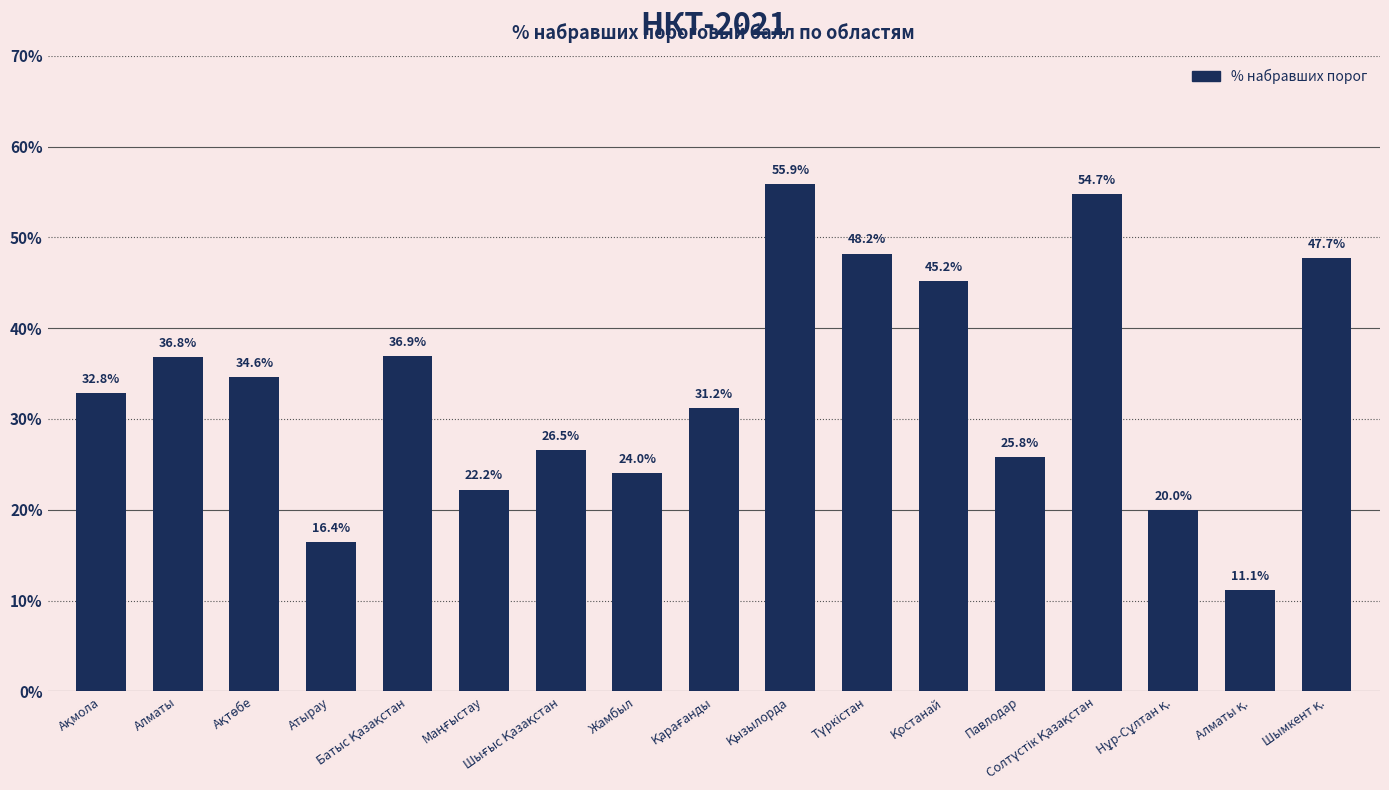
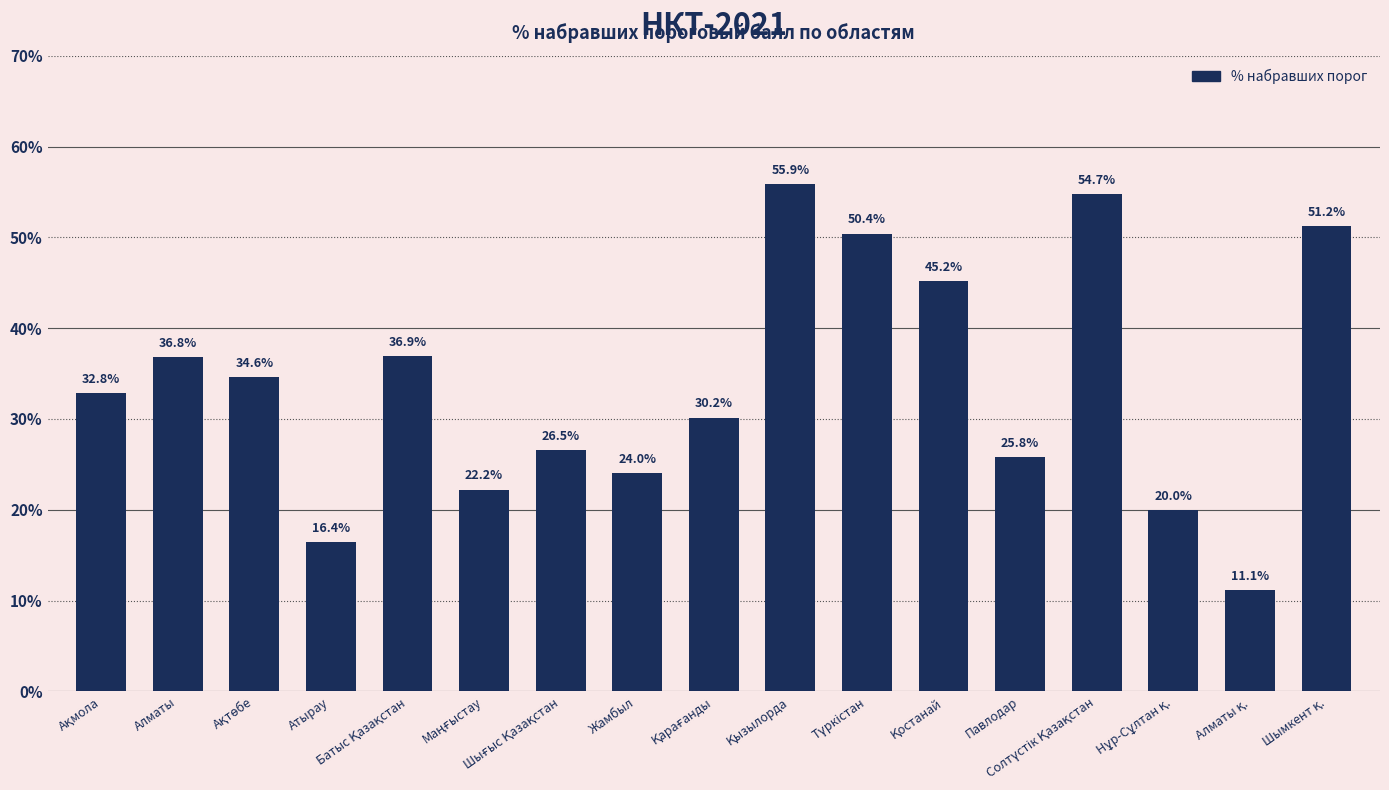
  {
    "Ақмола": "32.8%",
    "Алматы": "36.8%",
    "Ақтөбе": "34.6%",
    "Атырау": "16.4%",
    "Батыс Қазақстан": "36.9%",
    "Маңғыстау": "22.2%",
    "Шығыс Қазақстан": "26.5%",
    "Жамбыл": "24.0%",
-   "Қарағанды": "31.2%",
+   "Қарағанды": "30.2%",
    "Қызылорда": "55.9%",
-   "Түркістан": "48.2%",
+   "Түркістан": "50.4%",
    "Қостанай": "45.2%",
    "Павлодар": "25.8%",
    "Солтүстік Қазақстан": "54.7%",
    "Нұр-Сұлтан қ.": "20.0%",
    "Алматы қ.": "11.1%",
-   "Шымкент қ.": "47.7%"
+   "Шымкент қ.": "51.2%"
  }
